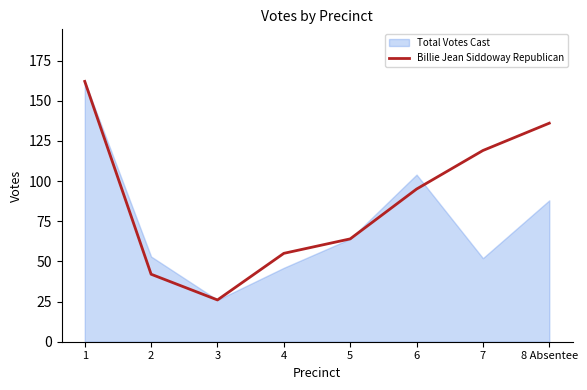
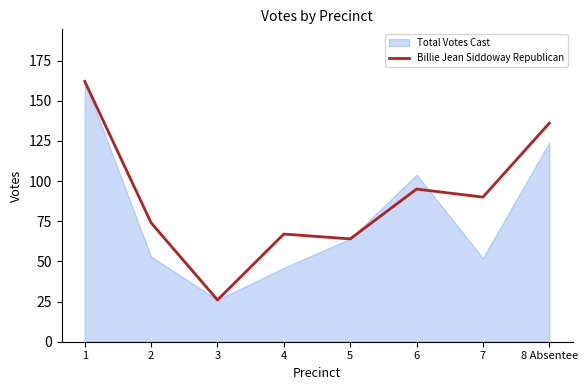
  {
    "Billie Jean Siddoway Republican": {
-     "2": 42,
-     "4": 55,
+     "2": 74,
+     "4": 67,
      "6": 95,
-     "7": 119,
+     "7": 90,
      "8 Absentee": 136
    },
    "Total Votes Cast": {
      "2": 53,
      "4": 46,
      "6": 104,
      "7": 52,
-     "8 Absentee": 88
+     "8 Absentee": 124
    }
  }
